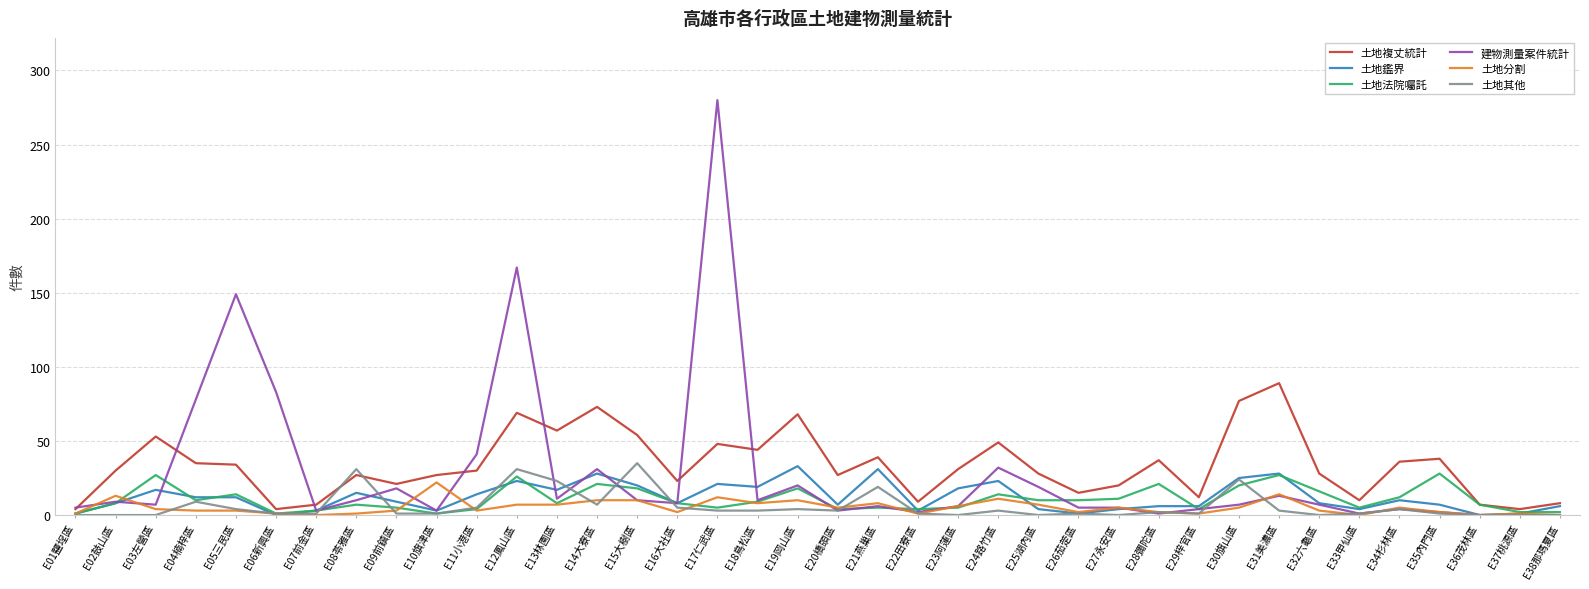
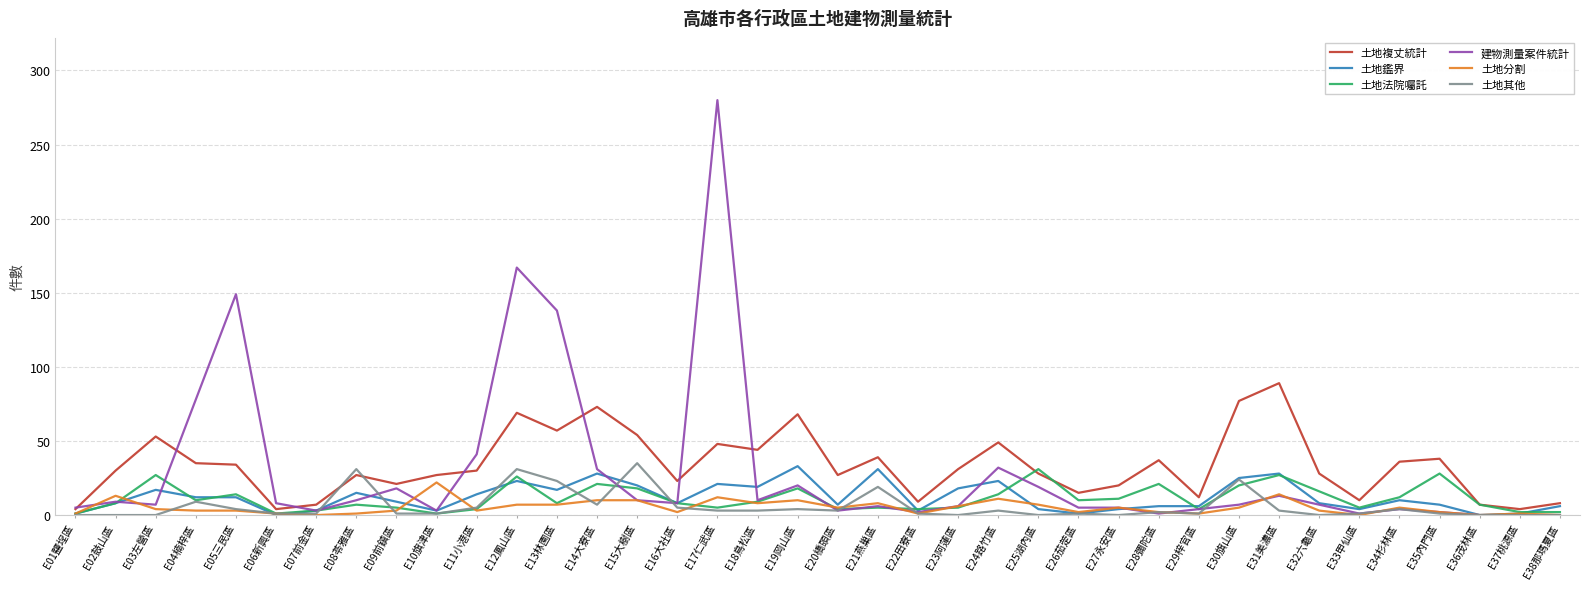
  {
    "土地複丈統計": {
      "E02鼓山區": 30,
      "E03左營區": 53,
      "E04楠梓區": 35,
      "E05三民區": 34,
      "E06新興區": 4,
      "E07前金區": 7,
      "E08苓雅區": 27,
      "E09前鎮區": 21,
      "E10旗津區": 27,
      "E11小港區": 30,
      "E12鳳山區": 69,
      "E13林園區": 57,
      "E14大寮區": 73,
      "E15大樹區": 54,
      "E16大社區": 23,
      "E17仁武區": 48,
      "E18鳥松區": 44,
      "E19岡山區": 68,
      "E20橋頭區": 27,
      "E21燕巢區": 39,
      "E22田寮區": 9,
      "E23阿蓮區": 31,
      "E24路竹區": 49,
      "E25湖內區": 28,
      "E26茄萣區": 15,
      "E27永安區": 20,
      "E28彌陀區": 37,
      "E29梓官區": 12,
      "E30旗山區": 77,
      "E31美濃區": 89,
      "E32六龜區": 28,
      "E33甲仙區": 10,
      "E34杉林區": 36,
      "E35內門區": 38,
      "E37桃源區": 4,
      "E38那瑪夏區": 8
    },
    "土地鑑界": {
      "E03左營區": 17,
      "E04楠梓區": 12,
      "E05三民區": 12,
      "E08苓雅區": 15,
      "E09前鎮區": 9,
      "E11小港區": 14,
      "E12鳳山區": 23,
      "E13林園區": 17,
      "E14大寮區": 28,
      "E15大樹區": 20,
      "E17仁武區": 21,
      "E18鳥松區": 19,
      "E19岡山區": 33,
      "E20橋頭區": 7,
      "E21燕巢區": 31,
      "E23阿蓮區": 18,
      "E24路竹區": 23,
      "E25湖內區": 4,
      "E28彌陀區": 6,
      "E29梓官區": 6,
      "E34杉林區": 10,
      "E35內門區": 7,
      "E38那瑪夏區": 6
    },
    "土地法院囑託": {
      "E03左營區": 27,
      "E05三民區": 14,
      "E08苓雅區": 7,
      "E09前鎮區": 5,
      "E12鳳山區": 26,
      "E14大寮區": 21,
      "E15大樹區": 18,
      "E17仁武區": 5,
      "E19岡山區": 18,
      "E24路竹區": 14,
-     "E25湖內區": 10,
+     "E25湖內區": 31,
      "E26茄萣區": 10,
      "E27永安區": 11,
      "E28彌陀區": 21,
      "E30旗山區": 20,
      "E32六龜區": 16,
      "E34杉林區": 12,
      "E35內門區": 28,
      "E38那瑪夏區": 2
    },
    "建物測量案件統計": {
      "E03左營區": 7,
      "E04楠梓區": 78,
      "E05三民區": 149,
-     "E06新興區": 83,
+     "E06新興區": 8,
      "E08苓雅區": 10,
      "E09前鎮區": 18,
      "E11小港區": 41,
      "E12鳳山區": 167,
-     "E13林園區": 11,
+     "E13林園區": 138,
      "E14大寮區": 31,
      "E17仁武區": 280,
      "E19岡山區": 20,
      "E24路竹區": 32,
      "E25湖內區": 19,
      "E26茄萣區": 5,
      "E30旗山區": 7
    },
    "土地分割": {
      "E02鼓山區": 13,
      "E03左營區": 4,
      "E04楠梓區": 3,
      "E08苓雅區": 1,
      "E09前鎮區": 3,
      "E10旗津區": 22,
      "E12鳳山區": 7,
      "E14大寮區": 10,
      "E16大社區": 2,
      "E17仁武區": 12,
      "E19岡山區": 10,
      "E21燕巢區": 8,
      "E24路竹區": 11,
      "E25湖內區": 7,
      "E30旗山區": 5,
      "E32六龜區": 3
    },
    "土地其他": {
      "E02鼓山區": 0,
      "E03左營區": 0,
      "E08苓雅區": 31,
      "E09前鎮區": 1,
      "E12鳳山區": 31,
      "E13林園區": 23,
      "E14大寮區": 7,
      "E15大樹區": 35,
      "E16大社區": 5,
      "E17仁武區": 3,
      "E18鳥松區": 3,
      "E19岡山區": 4,
      "E21燕巢區": 19,
      "E23阿蓮區": 0,
      "E24路竹區": 3,
      "E25湖內區": 0,
      "E27永安區": 0,
      "E31美濃區": 3,
      "E32六龜區": 0
    }
  }
